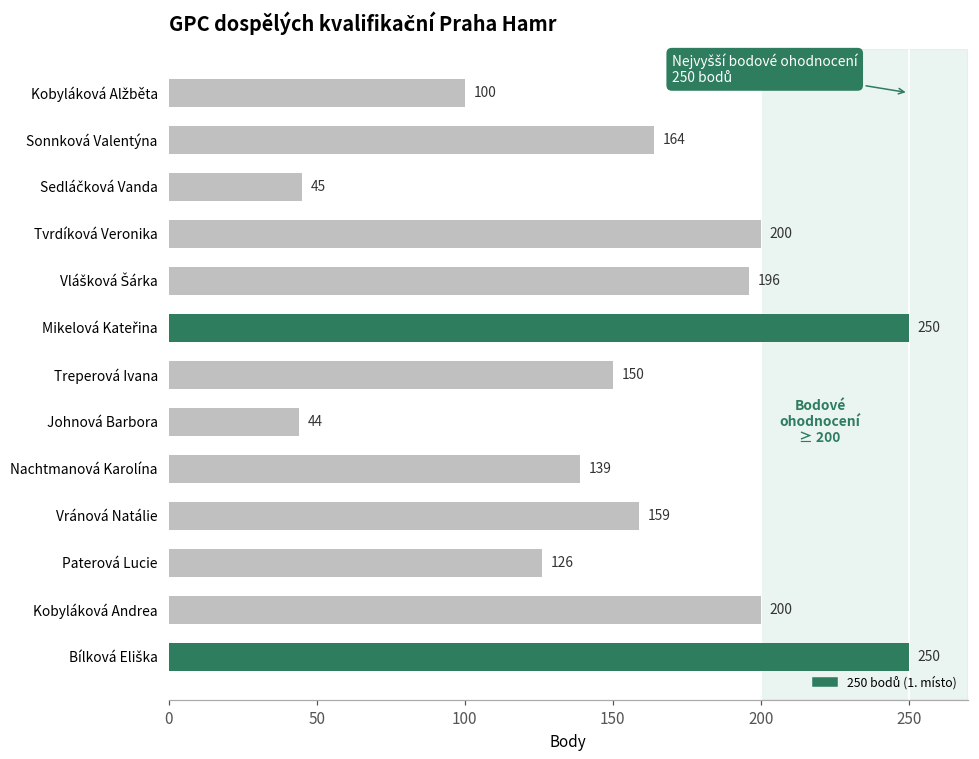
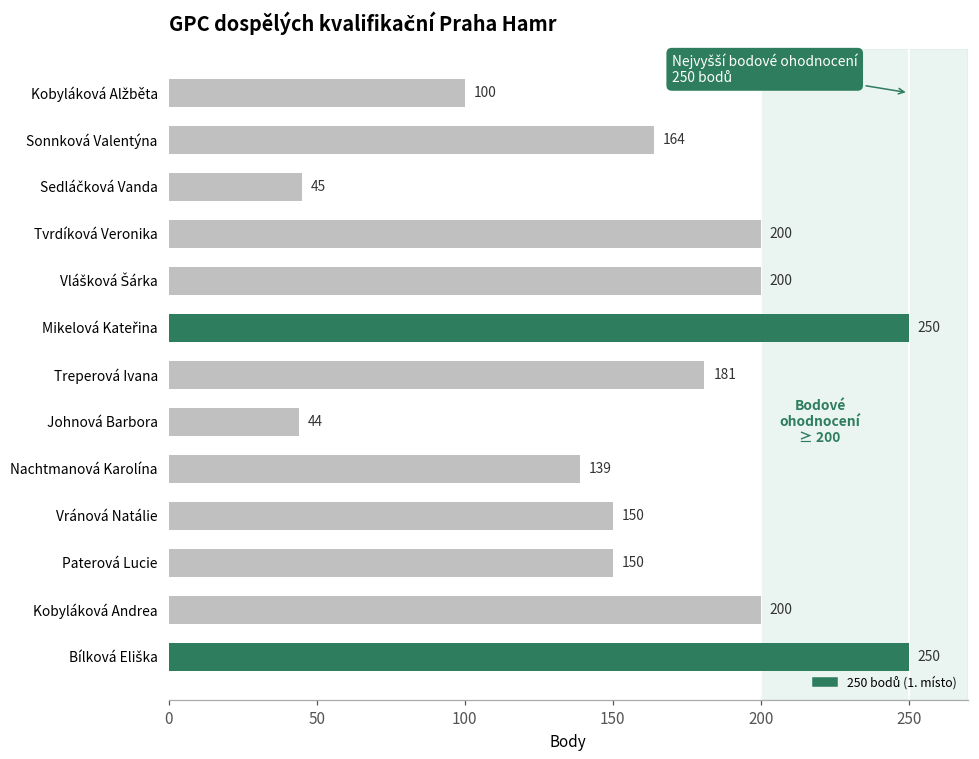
  {
    "Kobyláková Alžběta": 100,
    "Sonnková Valentýna": 164,
    "Sedláčková Vanda": 45,
    "Tvrdíková Veronika": 200,
-   "Vlášková Šárka": 196,
+   "Vlášková Šárka": 200,
    "Mikelová Kateřina": 250,
-   "Treperová Ivana": 150,
+   "Treperová Ivana": 181,
    "Johnová Barbora": 44,
    "Nachtmanová Karolína": 139,
-   "Vránová Natálie": 159,
-   "Paterová Lucie": 126,
+   "Vránová Natálie": 150,
+   "Paterová Lucie": 150,
    "Kobyláková Andrea": 200,
    "Bílková Eliška": 250
  }
